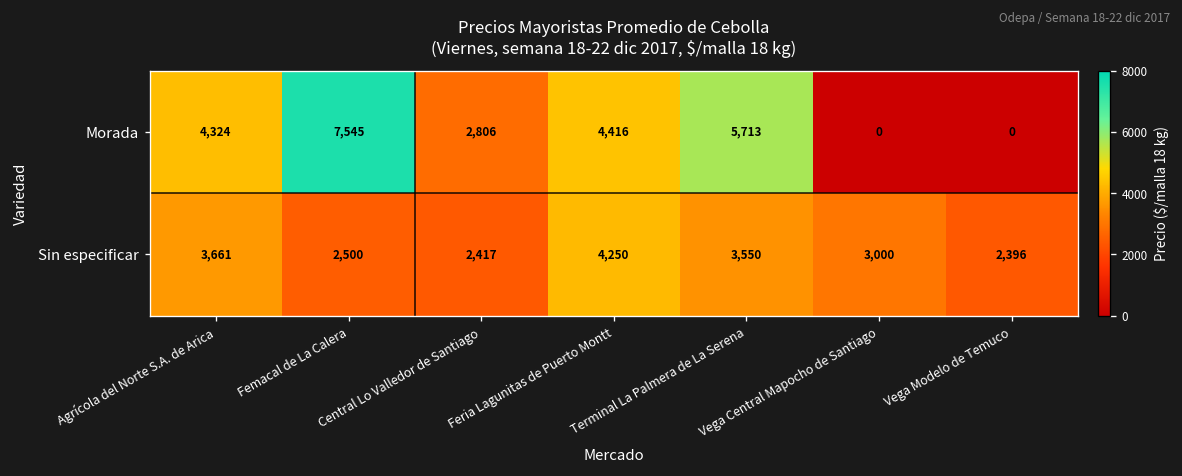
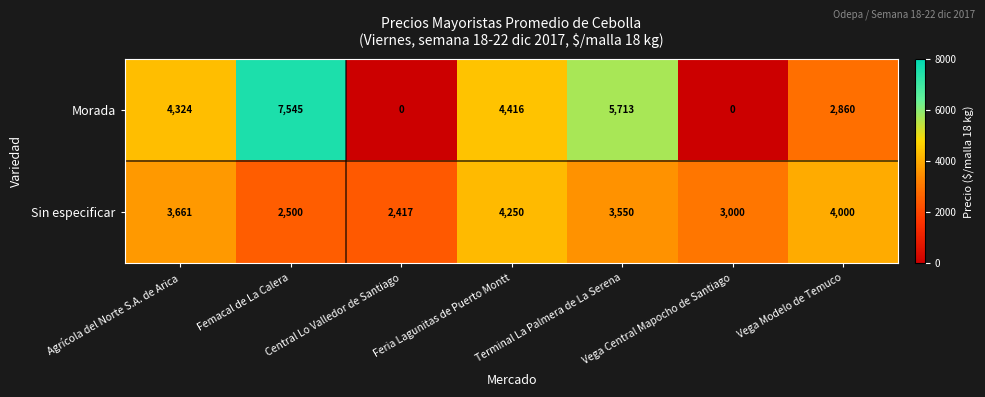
  {
    "Morada": {
      "Agrícola del Norte S.A. de Arica": "4,324",
      "Femacal de La Calera": "7,545",
-     "Central Lo Valledor de Santiago": "2,806",
+     "Central Lo Valledor de Santiago": "0",
      "Feria Lagunitas de Puerto Montt": "4,416",
      "Terminal La Palmera de La Serena": "5,713",
      "Vega Central Mapocho de Santiago": "0",
-     "Vega Modelo de Temuco": "0"
+     "Vega Modelo de Temuco": "2,860"
    },
    "Sin especificar": {
      "Agrícola del Norte S.A. de Arica": "3,661",
      "Femacal de La Calera": "2,500",
      "Central Lo Valledor de Santiago": "2,417",
      "Feria Lagunitas de Puerto Montt": "4,250",
      "Terminal La Palmera de La Serena": "3,550",
      "Vega Central Mapocho de Santiago": "3,000",
-     "Vega Modelo de Temuco": "2,396"
+     "Vega Modelo de Temuco": "4,000"
    }
  }
